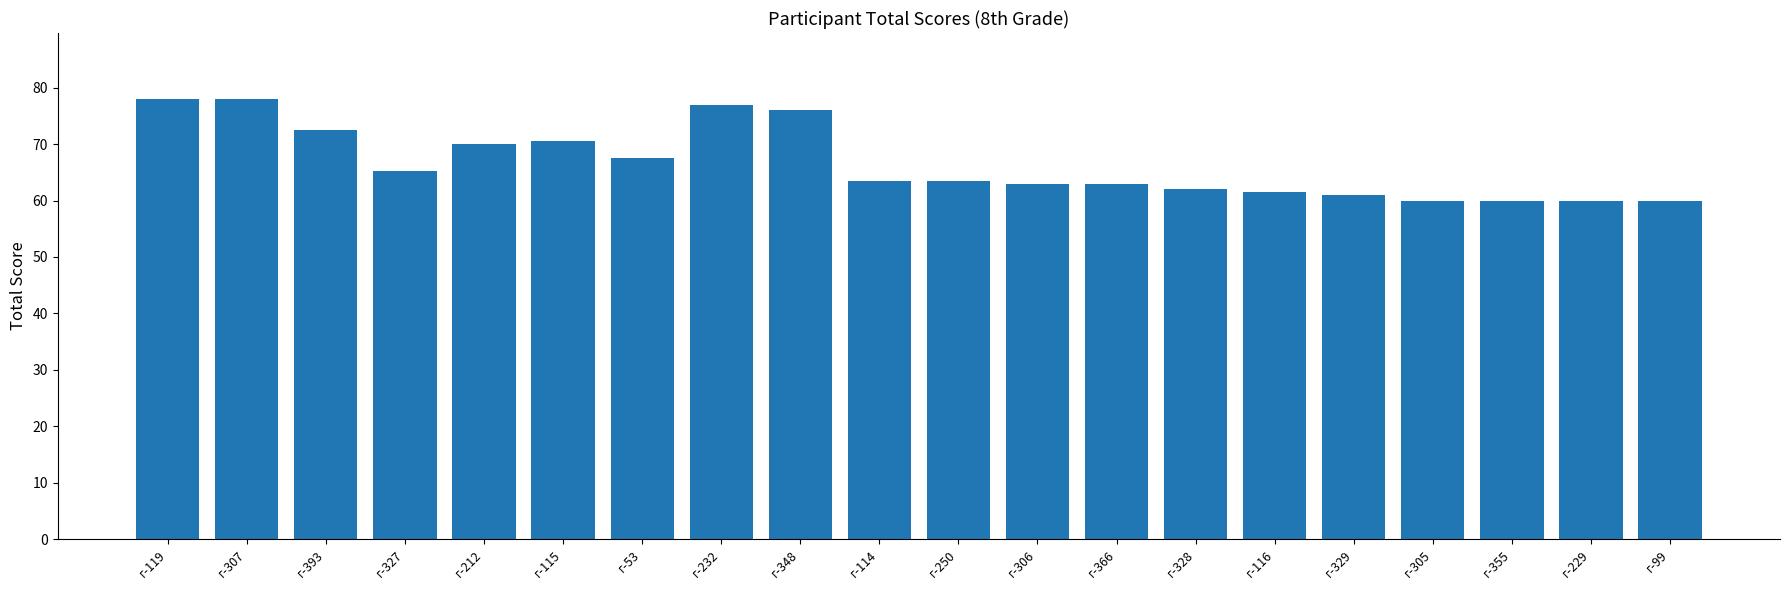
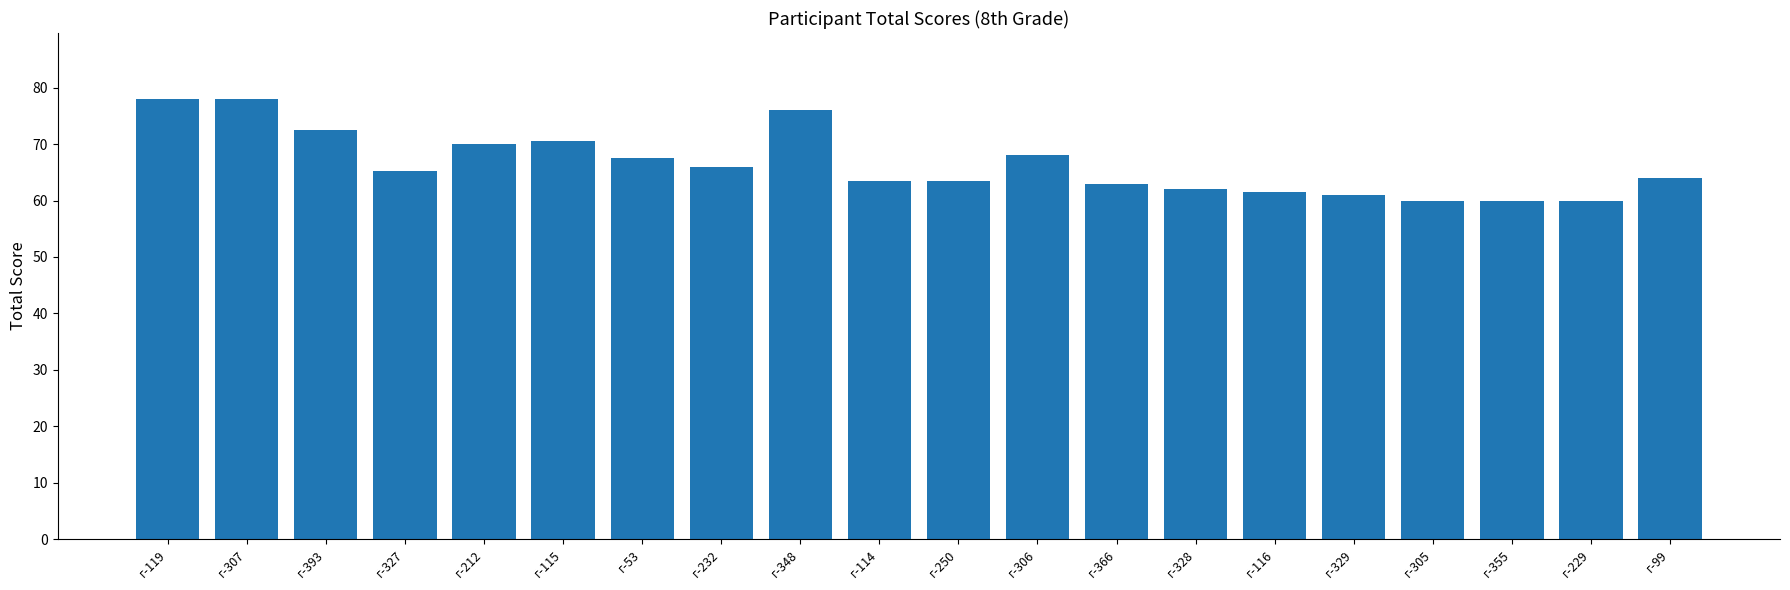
  {
    "г-119": 78,
    "г-307": 78,
    "г-393": 73,
    "г-327": 65,
    "г-212": 70,
    "г-115": 71,
    "г-53": 68,
-   "г-232": 77,
+   "г-232": 66,
    "г-348": 76,
    "г-114": 64,
    "г-250": 64,
-   "г-306": 63,
+   "г-306": 68,
    "г-366": 63,
    "г-328": 62,
    "г-116": 62,
    "г-329": 61,
    "г-305": 60,
    "г-355": 60,
    "г-229": 60,
-   "г-99": 60
+   "г-99": 64
  }
